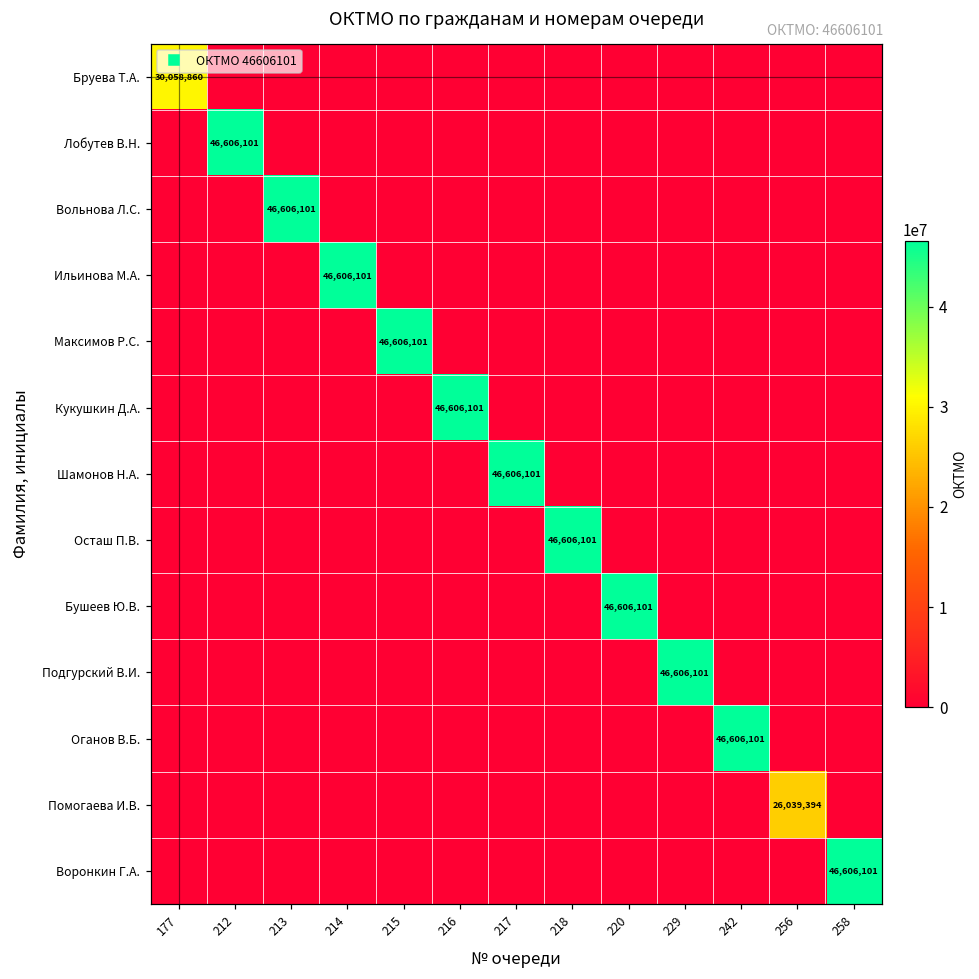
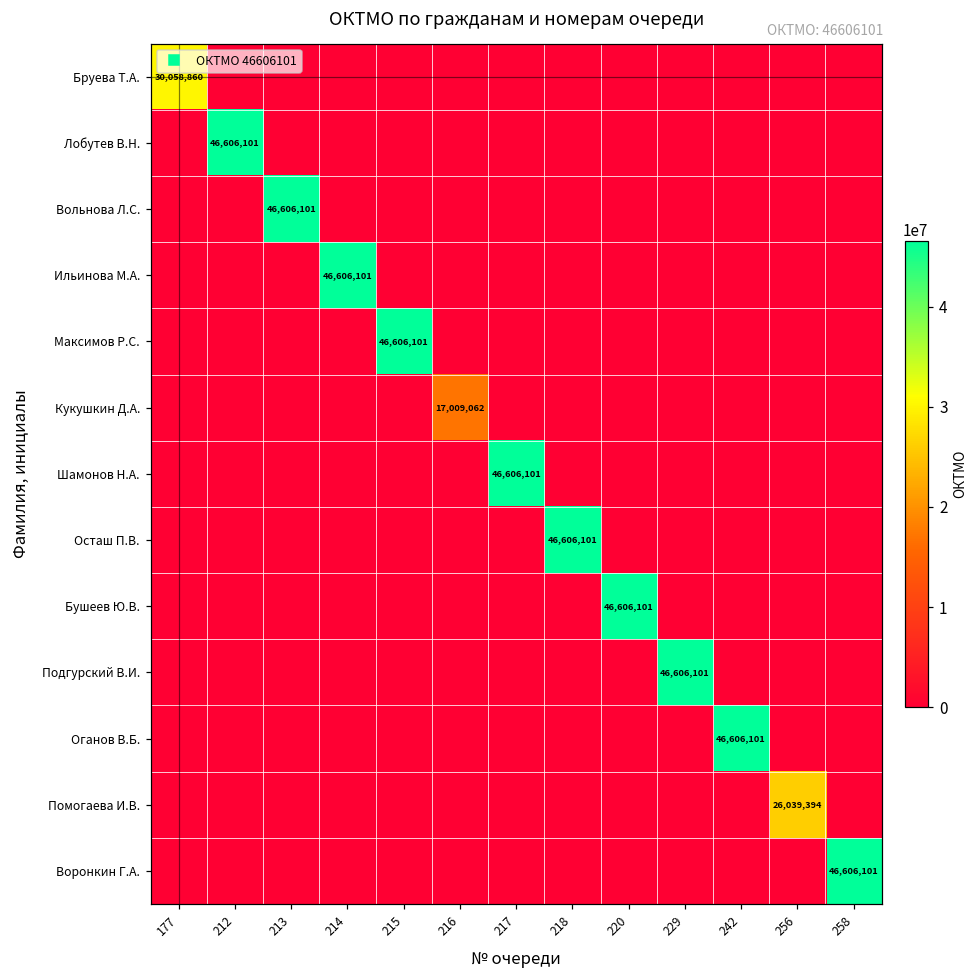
  {
    "Бруева Т.А.": {
      "177": "30,058,860"
    },
    "Лобутев В.Н.": {
      "212": "46,606,101"
    },
    "Вольнова Л.С.": {
      "213": "46,606,101"
    },
    "Ильинова М.А.": {
      "214": "46,606,101"
    },
    "Максимов Р.С.": {
      "215": "46,606,101"
    },
    "Кукушкин Д.А.": {
-     "216": "46,606,101"
+     "216": "17,009,062"
    },
    "Шамонов Н.А.": {
      "217": "46,606,101"
    },
    "Осташ П.В.": {
      "218": "46,606,101"
    },
    "Бушеев Ю.В.": {
      "220": "46,606,101"
    },
    "Подгурский В.И.": {
      "229": "46,606,101"
    },
    "Оганов В.Б.": {
      "242": "46,606,101"
    },
    "Помогаева И.В.": {
      "256": "26,039,394"
    },
    "Воронкин Г.А.": {
      "258": "46,606,101"
    }
  }
